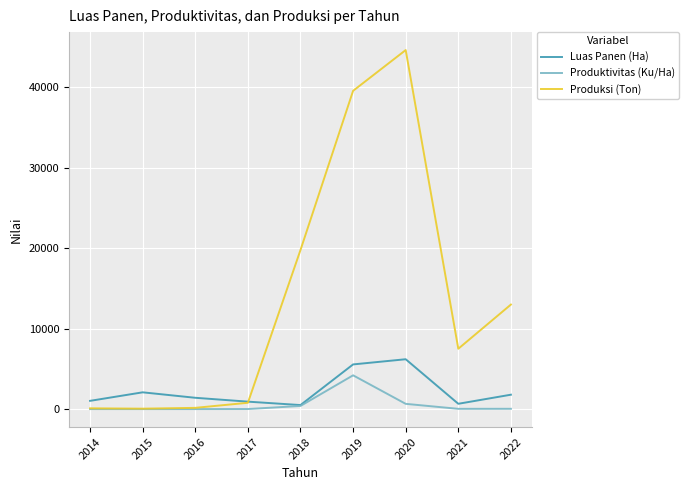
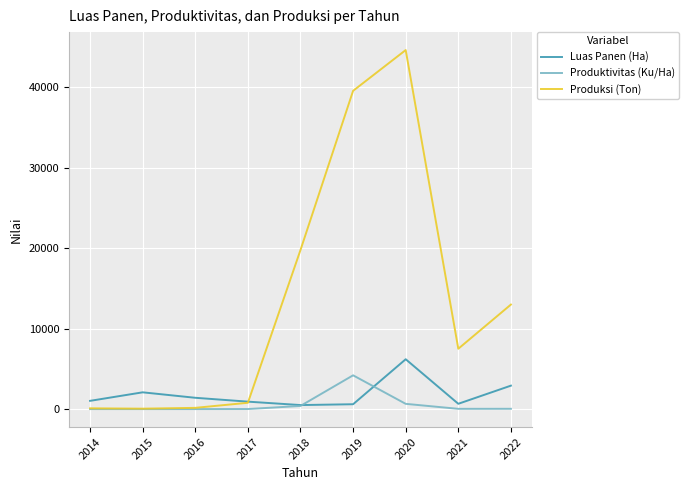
  {
    "Luas Panen (Ha)": {
      "2014": 1000,
      "2015": 2000,
      "2016": 1000,
-     "2019": 6000,
+     "2019": 1000,
      "2020": 6000,
      "2021": 1000,
-     "2022": 2000
+     "2022": 3000
    },
    "Produktivitas (Ku/Ha)": {
      "2017": 0,
      "2019": 4000,
      "2020": 1000,
      "2021": 0,
      "2022": 0
    },
    "Produksi (Ton)": {
      "2018": 20000,
      "2019": 40000,
      "2020": 45000,
      "2021": 8000,
      "2022": 13000
    }
  }
